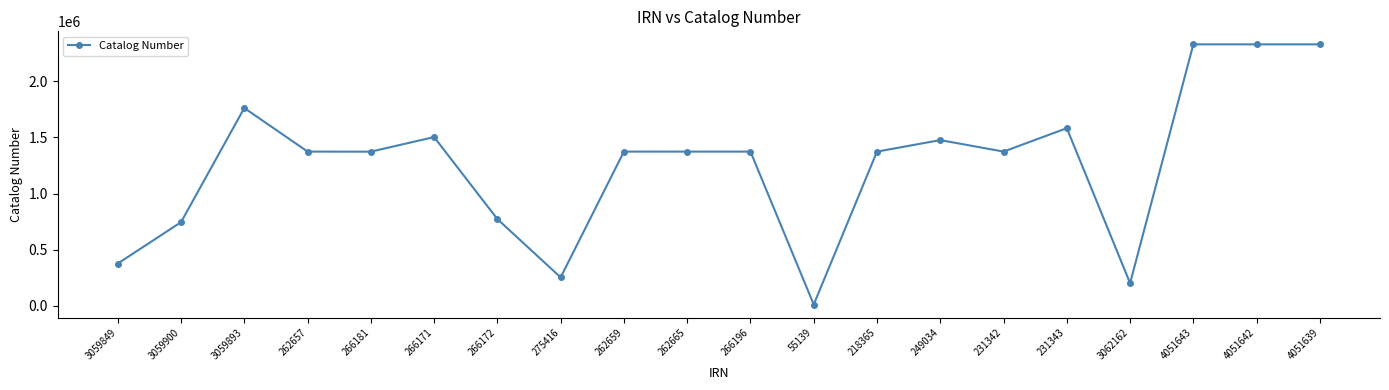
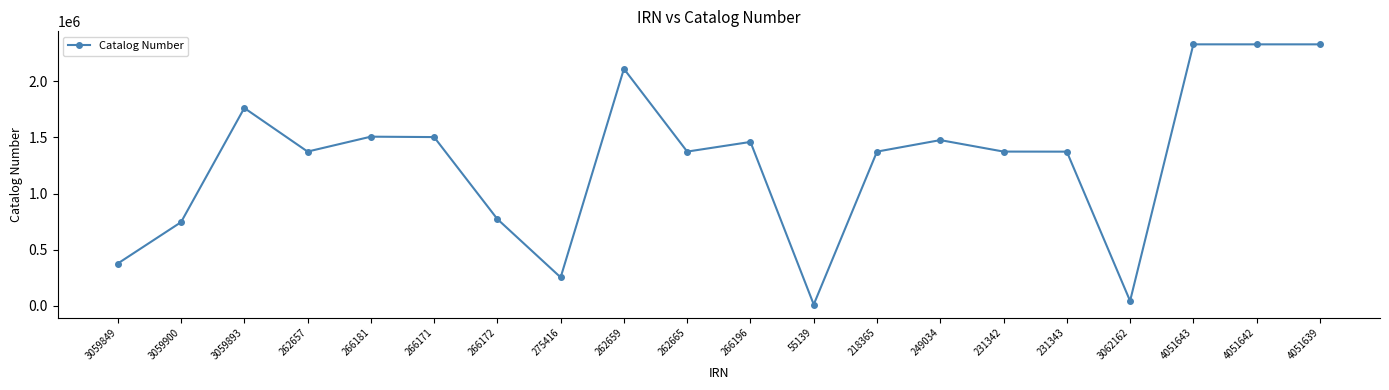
  {
    "3059849": 380000,
    "3059900": 740000,
    "3059893": 1760000,
    "262657": 1370000,
-   "266181": 1370000,
+   "266181": 1510000,
    "266171": 1500000,
    "266172": 770000,
    "275416": 250000,
-   "262659": 1370000,
+   "262659": 2110000,
    "262665": 1370000,
-   "266196": 1370000,
+   "266196": 1460000,
    "55139": 10000,
    "218365": 1370000,
    "249034": 1480000,
    "231342": 1370000,
-   "231343": 1580000,
-   "3062162": 200000,
+   "231343": 1370000,
+   "3062162": 40000,
    "4051643": 2330000,
    "4051642": 2330000,
    "4051639": 2330000
  }
